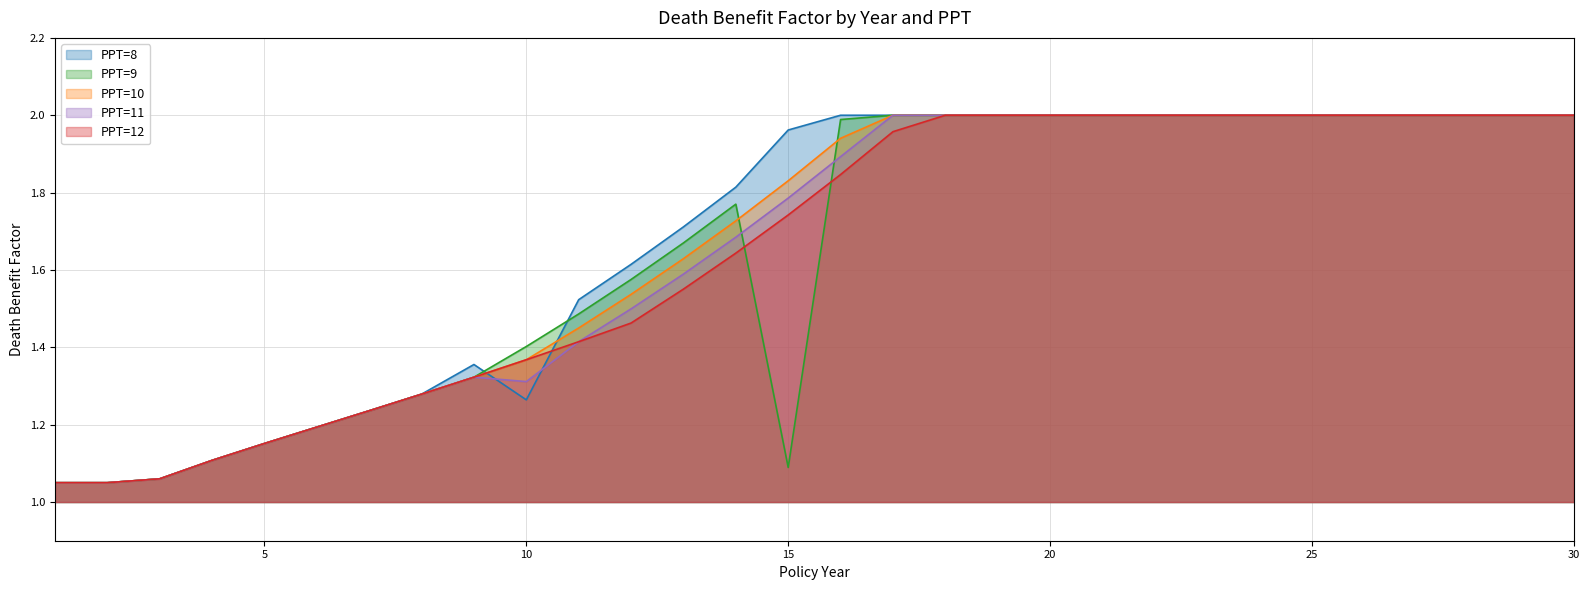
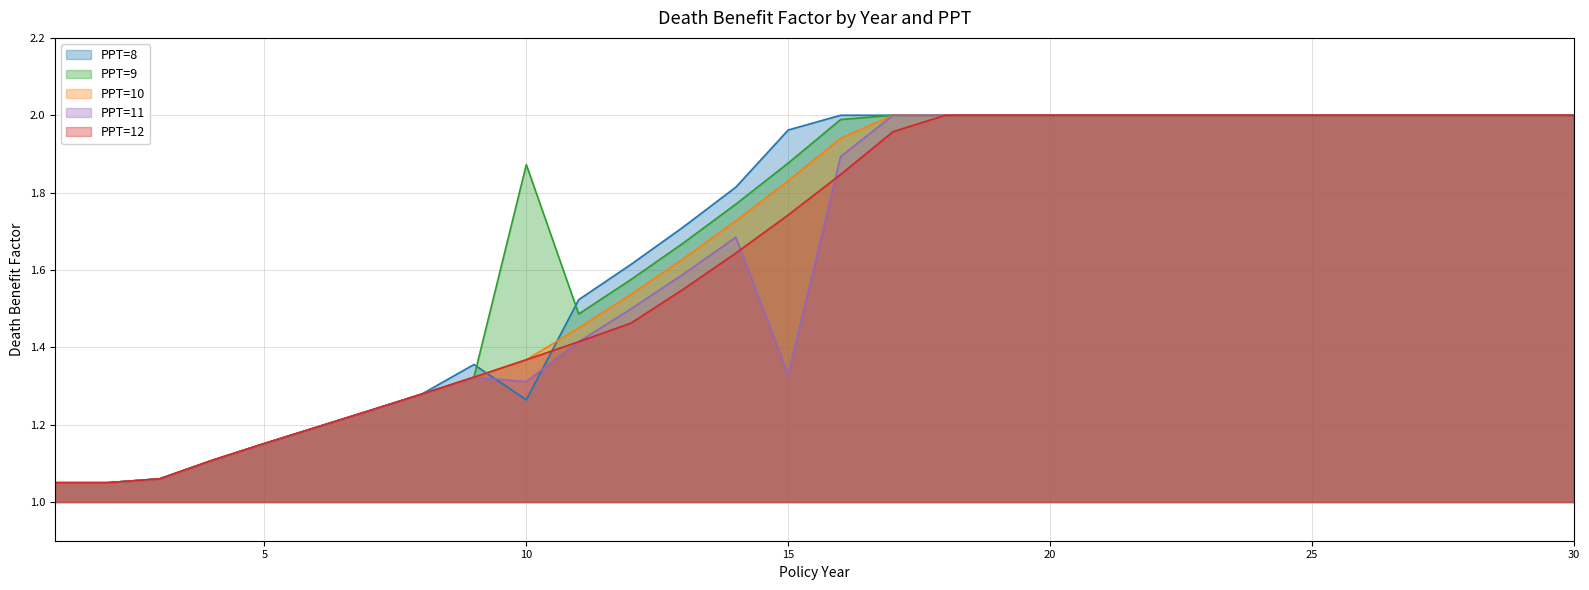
  {
    "PPT=8": {
      "10": 1.26,
      "15": 1.96
    },
    "PPT=9": {
-     "10": 1.40,
-     "15": 1.09
+     "10": 1.87,
+     "15": 1.88
    },
    "PPT=11": {
      "10": 1.31,
-     "15": 1.79
+     "15": 1.33
    }
  }
